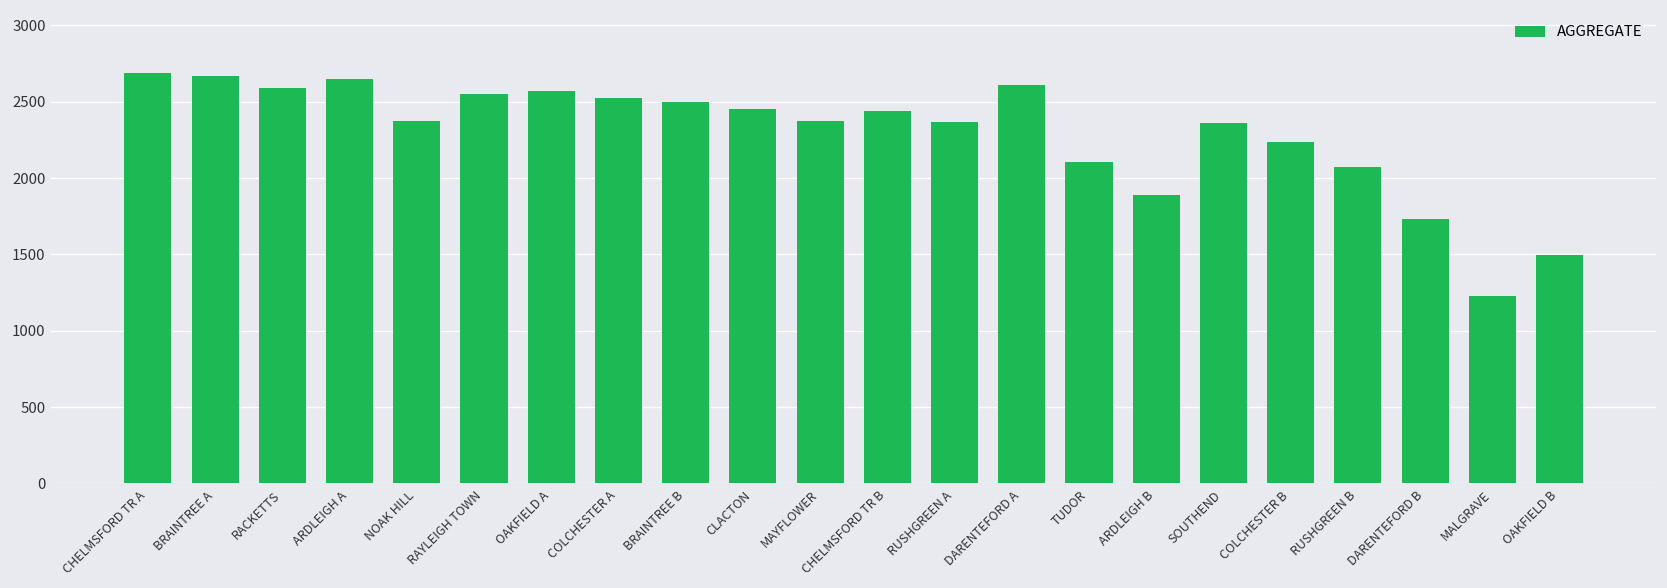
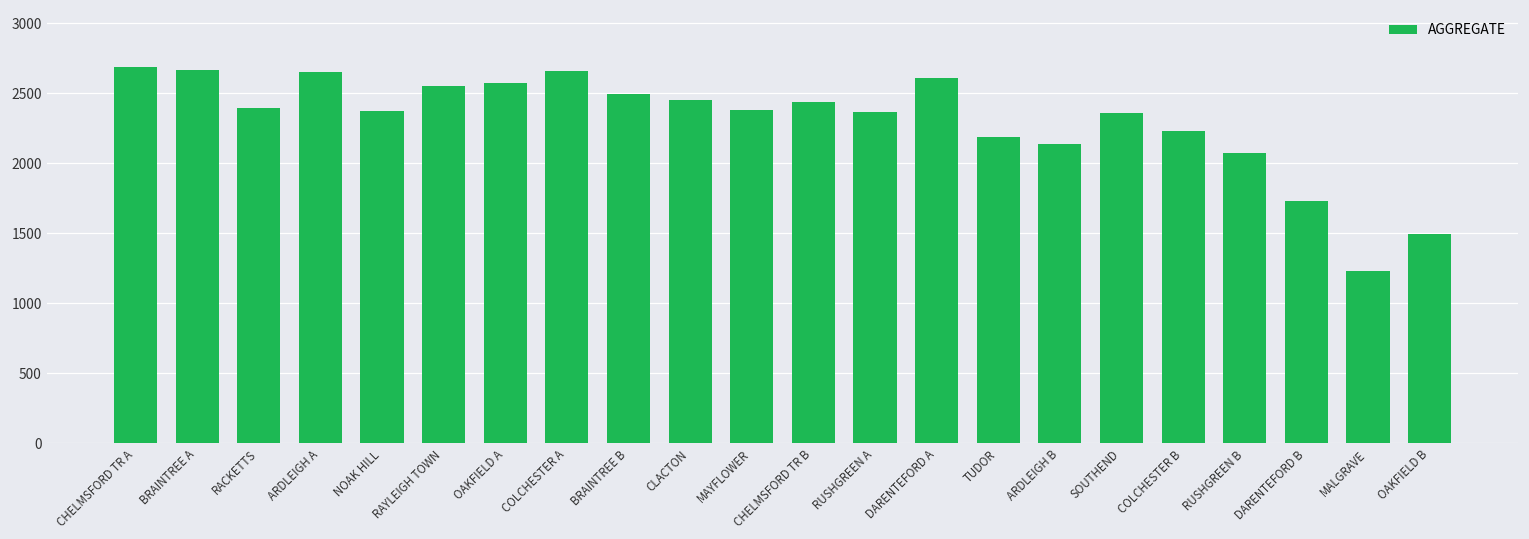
  {
    "CHELMSFORD TR A": 2690,
    "BRAINTREE A": 2670,
-   "RACKETTS": 2590,
+   "RACKETTS": 2400,
    "ARDLEIGH A": 2650,
    "NOAK HILL": 2380,
    "RAYLEIGH TOWN": 2550,
    "OAKFIELD A": 2570,
-   "COLCHESTER A": 2520,
+   "COLCHESTER A": 2660,
    "BRAINTREE B": 2500,
    "CLACTON": 2450,
    "MAYFLOWER": 2380,
    "CHELMSFORD TR B": 2440,
    "RUSHGREEN A": 2370,
    "DARENTEFORD A": 2610,
-   "TUDOR": 2110,
-   "ARDLEIGH B": 1890,
+   "TUDOR": 2190,
+   "ARDLEIGH B": 2140,
    "SOUTHEND": 2360,
    "COLCHESTER B": 2230,
    "RUSHGREEN B": 2070,
    "DARENTEFORD B": 1730,
    "MALGRAVE": 1230,
    "OAKFIELD B": 1490
  }
